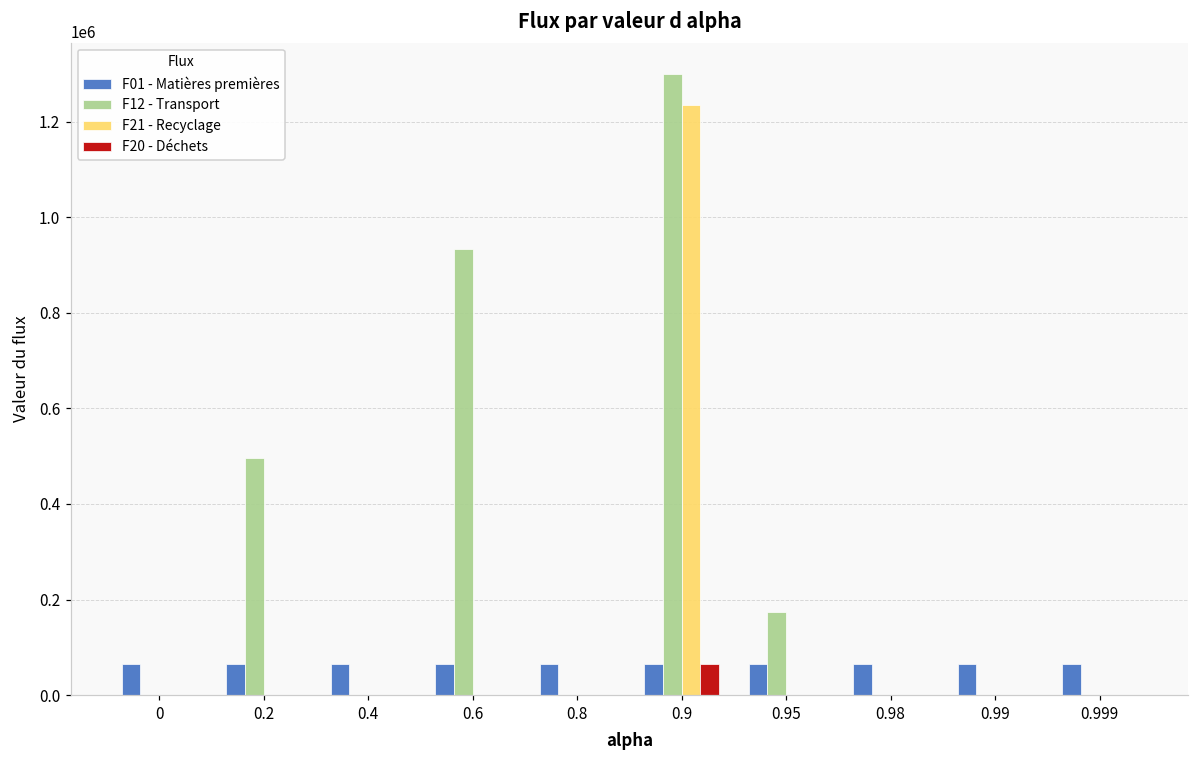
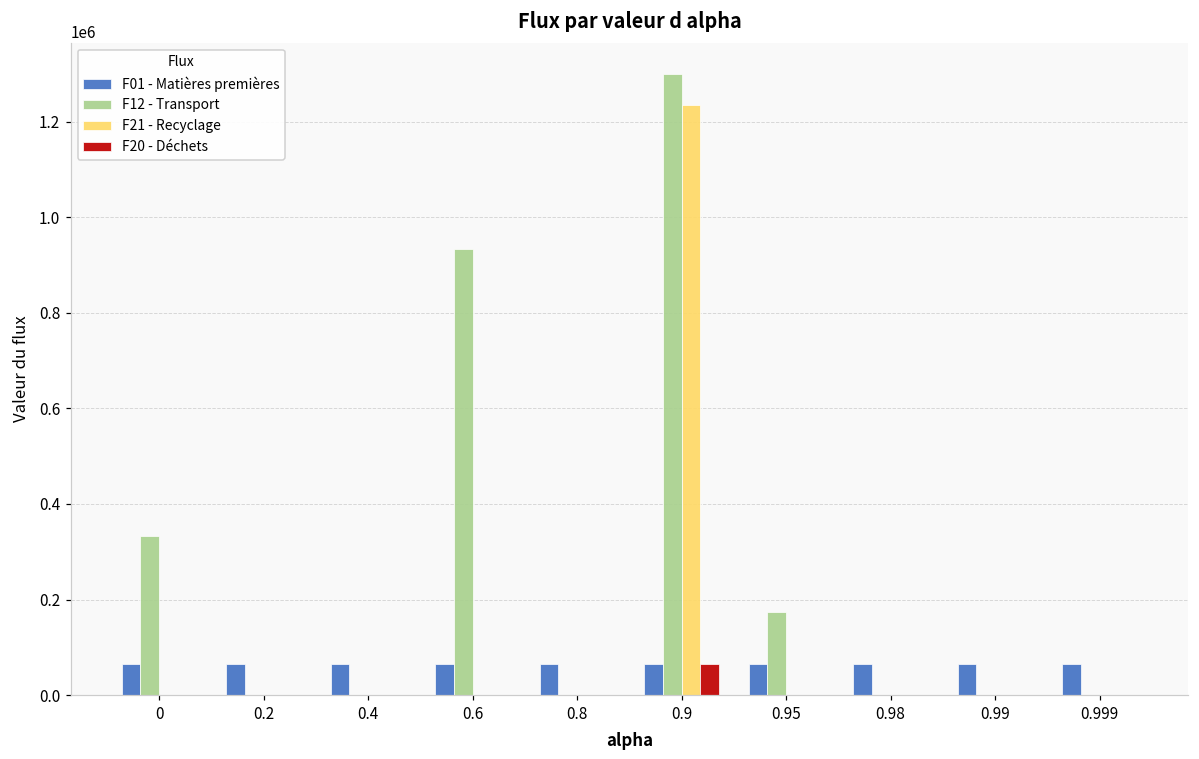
  {
    "F01 - Matières premières": {
      "0": 70000,
      "0.2": 70000,
      "0.4": 70000,
      "0.6": 70000,
      "0.8": 70000,
      "0.9": 70000,
      "0.95": 70000,
      "0.98": 70000,
      "0.99": 70000,
      "0.999": 70000
    },
    "F12 - Transport": {
-     "0": 0,
-     "0.2": 500000,
+     "0": 330000,
+     "0.2": 0,
      "0.4": 0,
      "0.6": 930000,
      "0.8": 0,
      "0.9": 1300000,
      "0.95": 170000,
      "0.98": 0,
      "0.99": 0,
      "0.999": 0
    },
    "F21 - Recyclage": {
      "0": 0,
      "0.2": 0,
      "0.4": 0,
      "0.6": 0,
      "0.8": 0,
      "0.9": 1230000,
      "0.95": 0,
      "0.98": 0,
      "0.99": 0,
      "0.999": 0
    },
    "F20 - Déchets": {
      "0": 0,
      "0.2": 0,
      "0.4": 0,
      "0.6": 0,
      "0.8": 0,
      "0.9": 70000,
      "0.95": 0,
      "0.98": 0,
      "0.99": 0,
      "0.999": 0
    }
  }
